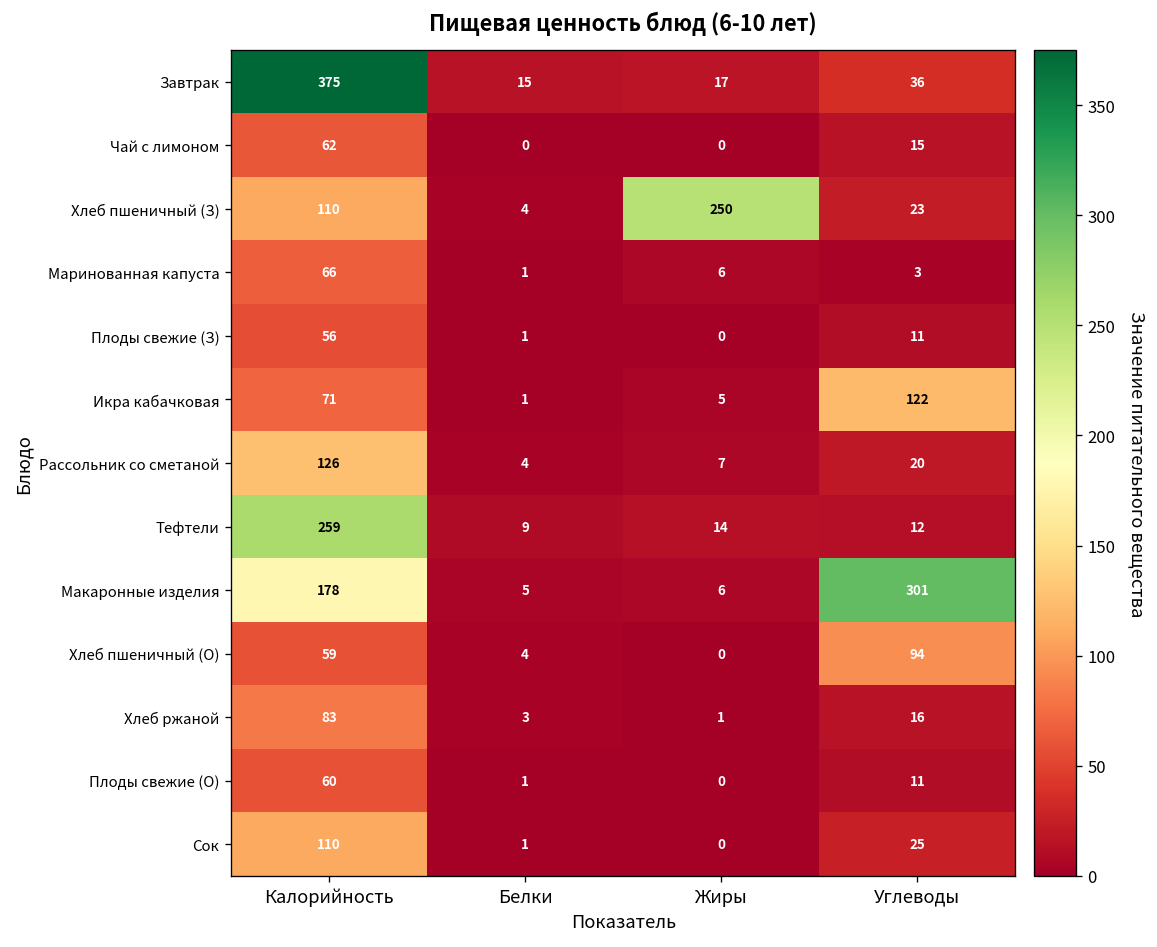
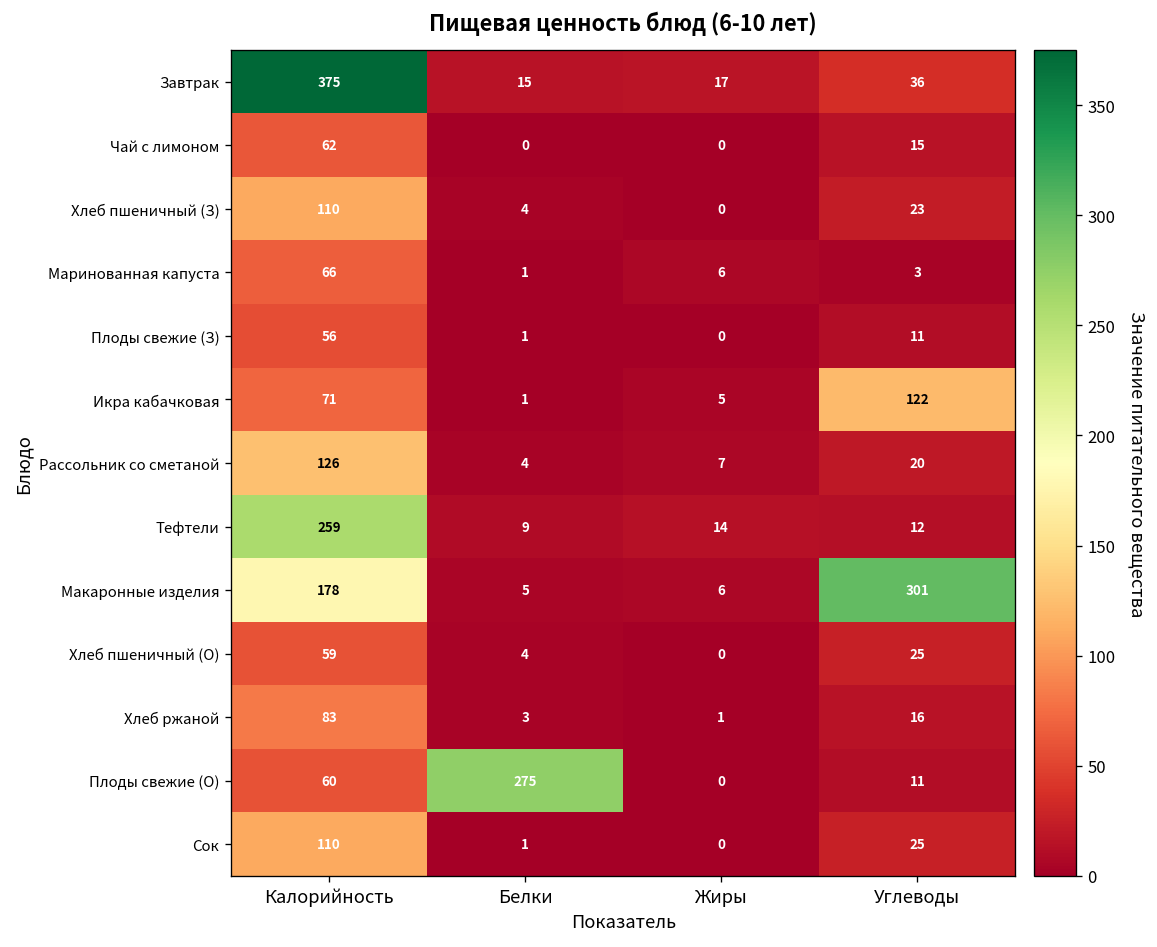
  {
    "Завтрак": {
      "Калорийность": 375,
      "Белки": 15,
      "Жиры": 17,
      "Углеводы": 36
    },
    "Чай с лимоном": {
      "Калорийность": 62,
      "Белки": 0,
      "Жиры": 0,
      "Углеводы": 15
    },
    "Хлеб пшеничный (З)": {
      "Калорийность": 110,
      "Белки": 4,
-     "Жиры": 250,
+     "Жиры": 0,
      "Углеводы": 23
    },
    "Маринованная капуста": {
      "Калорийность": 66,
      "Белки": 1,
      "Жиры": 6,
      "Углеводы": 3
    },
    "Плоды свежие (З)": {
      "Калорийность": 56,
      "Белки": 1,
      "Жиры": 0,
      "Углеводы": 11
    },
    "Икра кабачковая": {
      "Калорийность": 71,
      "Белки": 1,
      "Жиры": 5,
      "Углеводы": 122
    },
    "Рассольник со сметаной": {
      "Калорийность": 126,
      "Белки": 4,
      "Жиры": 7,
      "Углеводы": 20
    },
    "Тефтели": {
      "Калорийность": 259,
      "Белки": 9,
      "Жиры": 14,
      "Углеводы": 12
    },
    "Макаронные изделия": {
      "Калорийность": 178,
      "Белки": 5,
      "Жиры": 6,
      "Углеводы": 301
    },
    "Хлеб пшеничный (О)": {
      "Калорийность": 59,
      "Белки": 4,
      "Жиры": 0,
-     "Углеводы": 94
+     "Углеводы": 25
    },
    "Хлеб ржаной": {
      "Калорийность": 83,
      "Белки": 3,
      "Жиры": 1,
      "Углеводы": 16
    },
    "Плоды свежие (О)": {
      "Калорийность": 60,
-     "Белки": 1,
+     "Белки": 275,
      "Жиры": 0,
      "Углеводы": 11
    },
    "Сок": {
      "Калорийность": 110,
      "Белки": 1,
      "Жиры": 0,
      "Углеводы": 25
    }
  }
